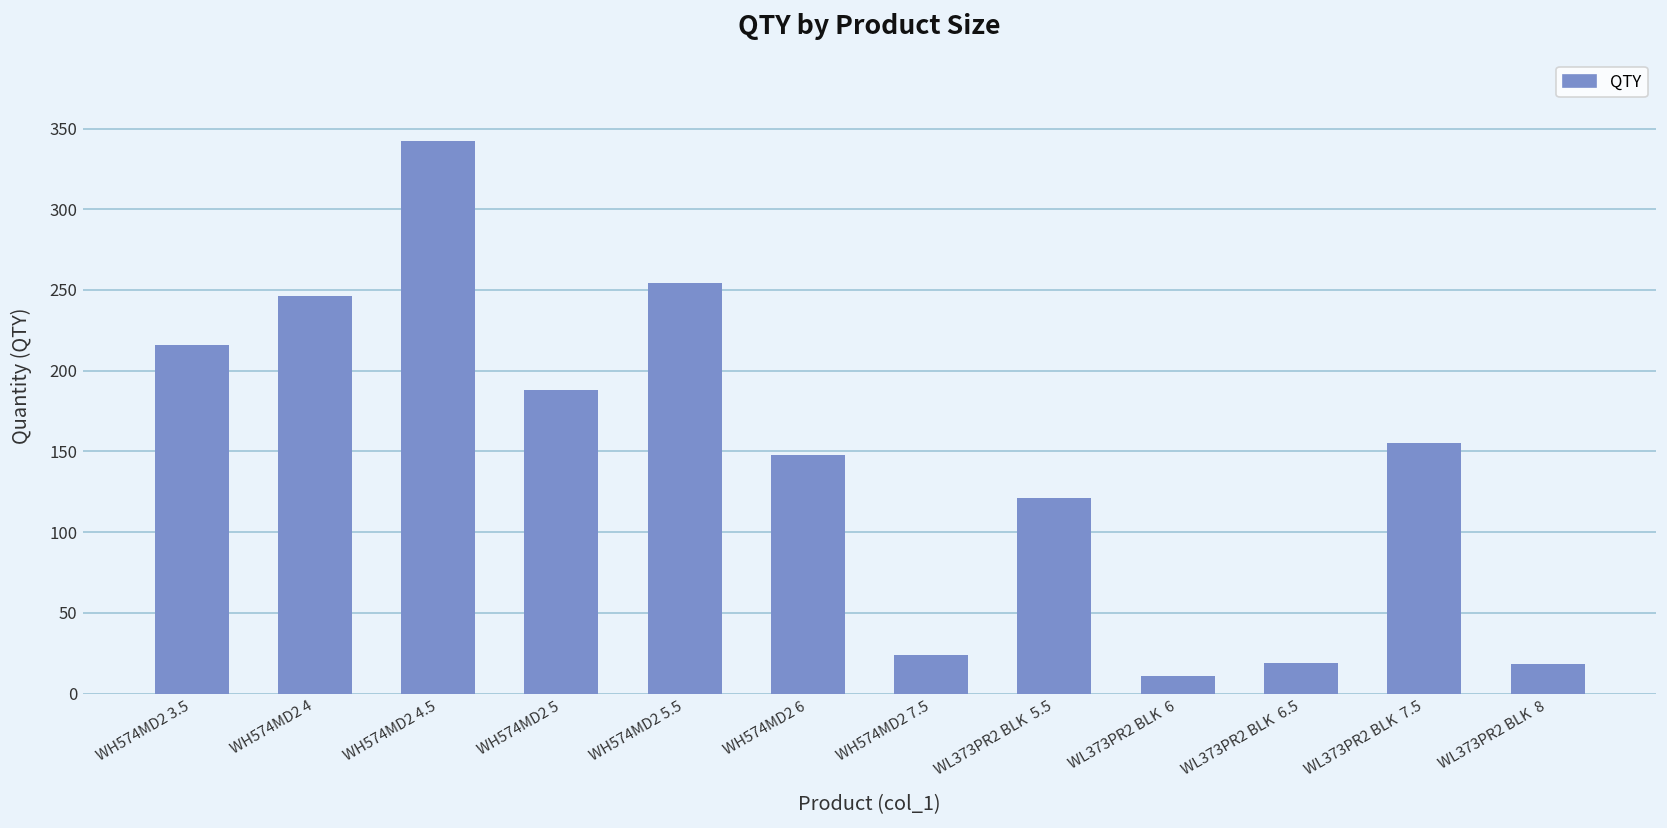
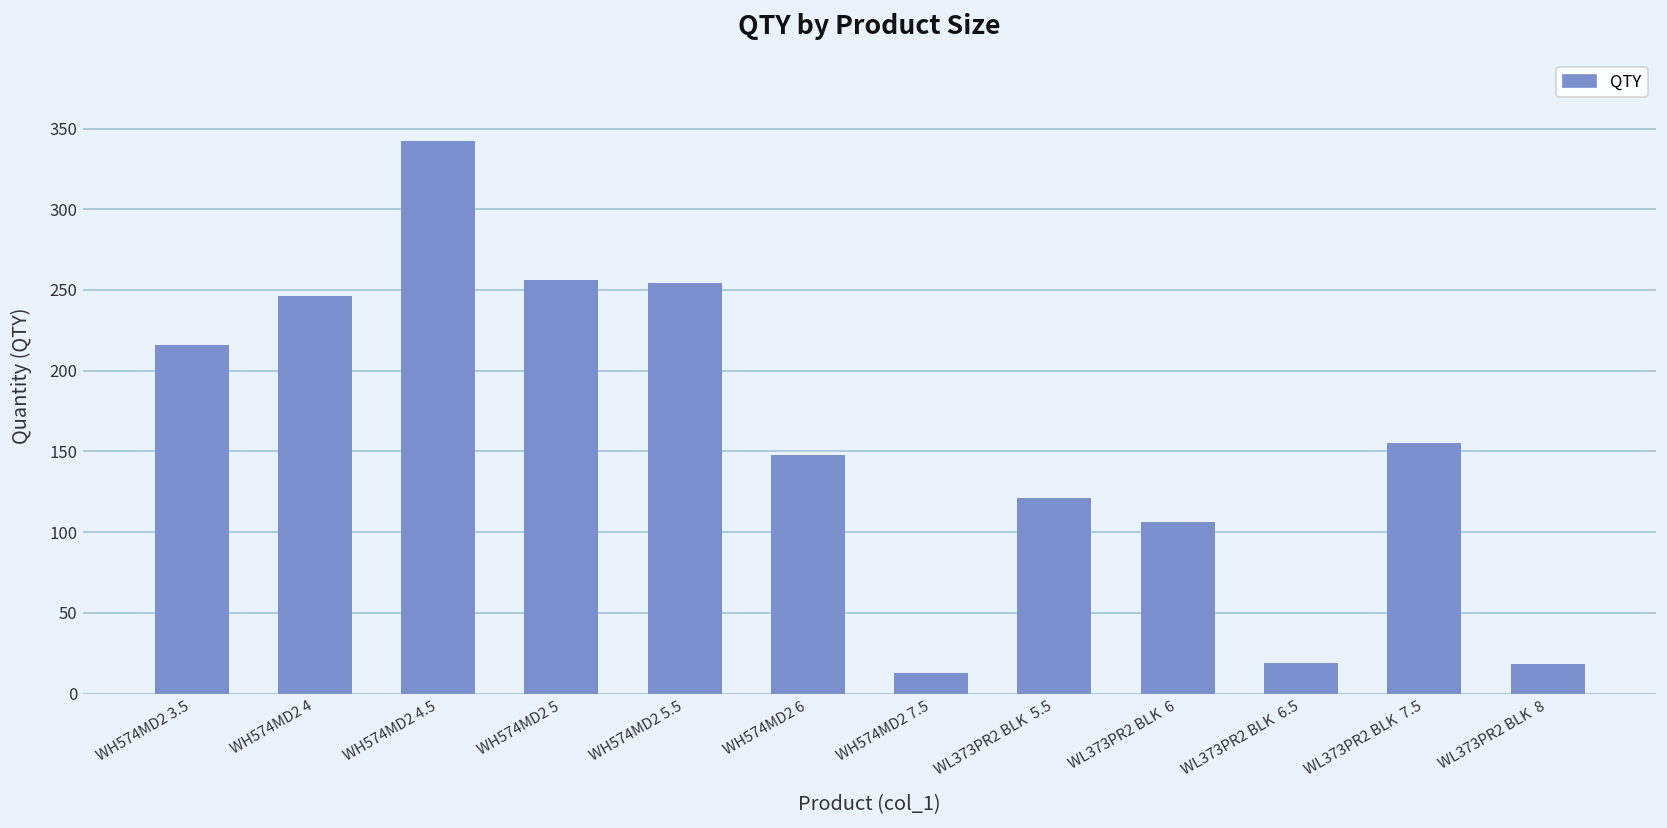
  {
    "WH574MD2 3.5": 216,
    "WH574MD2 4": 246,
    "WH574MD2 4.5": 342,
-   "WH574MD2 5": 188,
+   "WH574MD2 5": 256,
    "WH574MD2 5.5": 254,
    "WH574MD2 6": 148,
-   "WH574MD2 7.5": 24,
+   "WH574MD2 7.5": 13,
    "WL373PR2 BLK 5.5": 121,
-   "WL373PR2 BLK 6": 11,
+   "WL373PR2 BLK 6": 106,
    "WL373PR2 BLK 6.5": 19,
    "WL373PR2 BLK 7.5": 155,
    "WL373PR2 BLK 8": 18
  }
